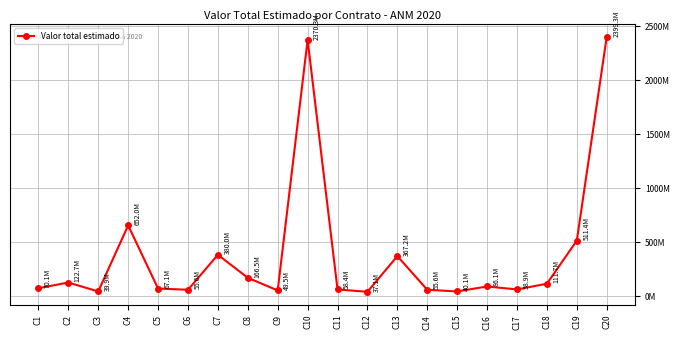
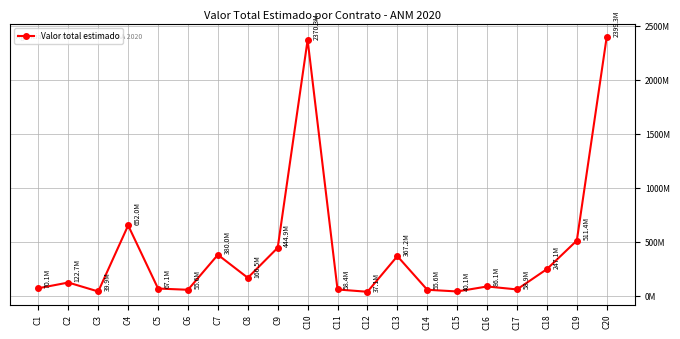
  {
    "C1": "70.1M",
    "C2": "122.7M",
    "C3": "39.9M",
    "C4": "652.0M",
    "C5": "67.1M",
    "C6": "55.6M",
    "C7": "380.0M",
    "C8": "166.5M",
-   "C9": "49.5M",
+   "C9": "444.9M",
    "C10": "2370.3M",
    "C11": "58.4M",
    "C12": "37.1M",
    "C13": "367.2M",
    "C14": "55.6M",
    "C15": "40.1M",
    "C16": "86.1M",
    "C17": "58.9M",
-   "C18": "111.7M",
+   "C18": "247.1M",
    "C19": "511.4M",
    "C20": "2399.3M"
  }
